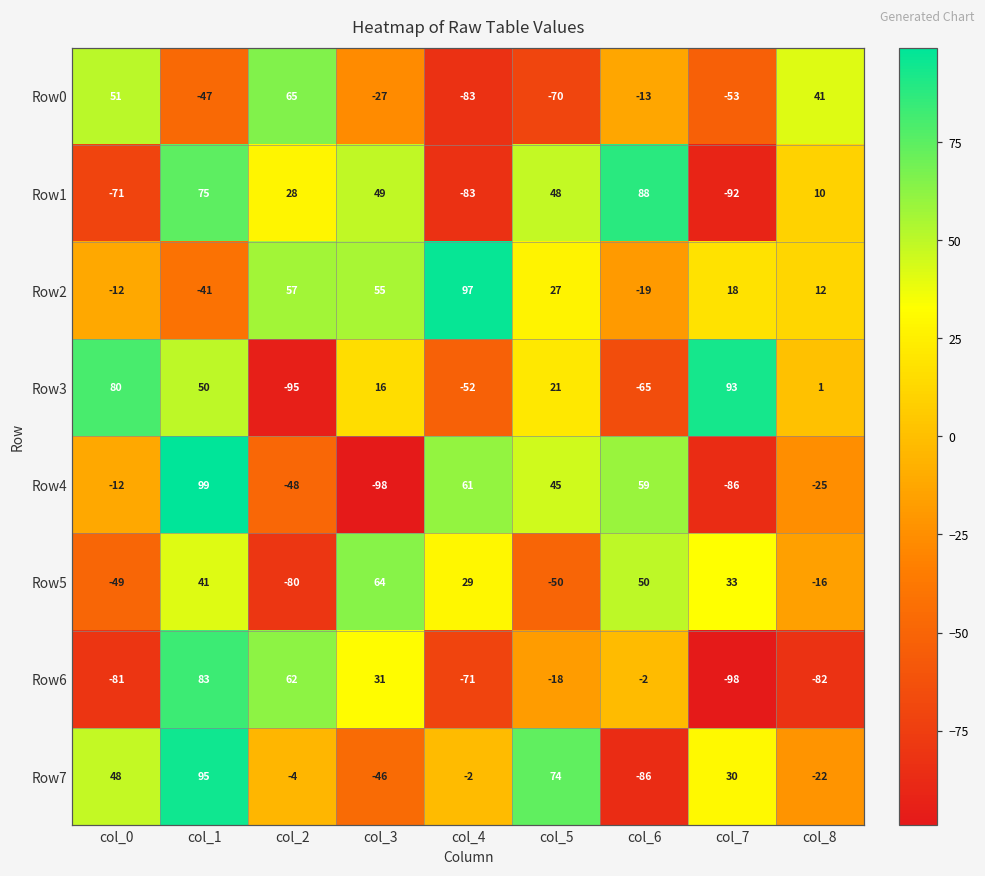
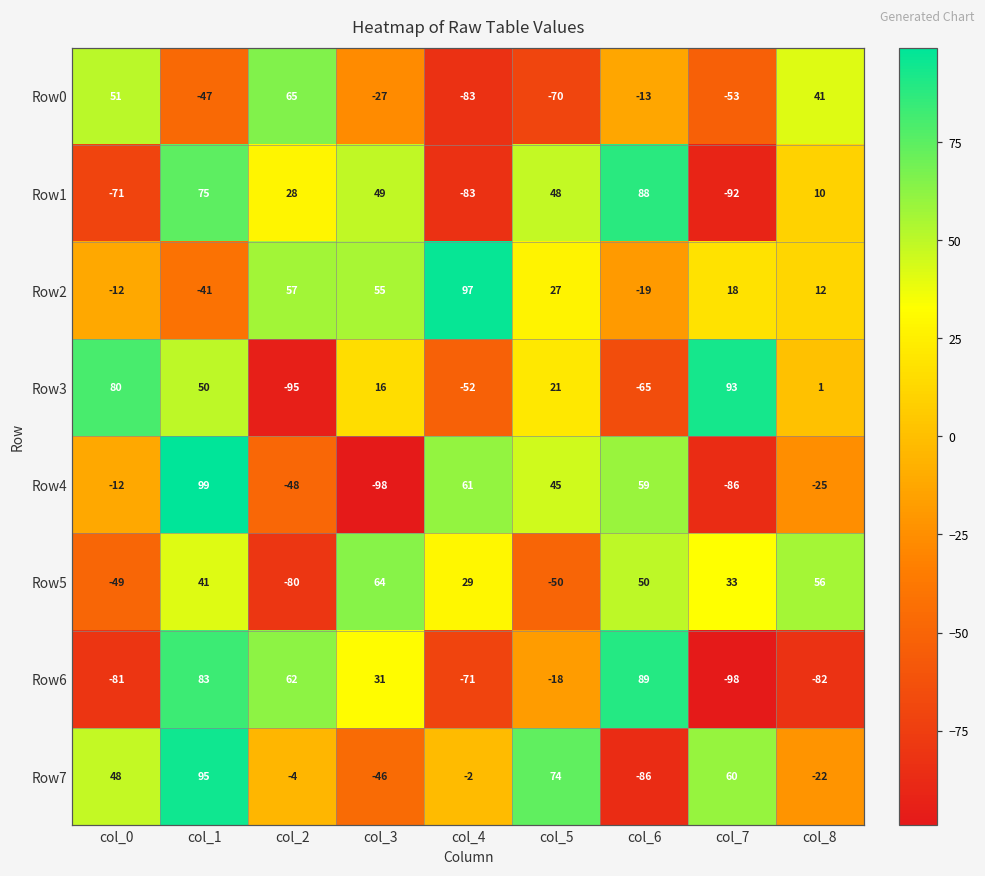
  {
    "Row0": {
      "col_0": 51,
      "col_1": -47,
      "col_2": 65,
      "col_3": -27,
      "col_4": -83,
      "col_5": -70,
      "col_6": -13,
      "col_7": -53,
      "col_8": 41
    },
    "Row1": {
      "col_0": -71,
      "col_1": 75,
      "col_2": 28,
      "col_3": 49,
      "col_4": -83,
      "col_5": 48,
      "col_6": 88,
      "col_7": -92,
      "col_8": 10
    },
    "Row2": {
      "col_0": -12,
      "col_1": -41,
      "col_2": 57,
      "col_3": 55,
      "col_4": 97,
      "col_5": 27,
      "col_6": -19,
      "col_7": 18,
      "col_8": 12
    },
    "Row3": {
      "col_0": 80,
      "col_1": 50,
      "col_2": -95,
      "col_3": 16,
      "col_4": -52,
      "col_5": 21,
      "col_6": -65,
      "col_7": 93,
      "col_8": 1
    },
    "Row4": {
      "col_0": -12,
      "col_1": 99,
      "col_2": -48,
      "col_3": -98,
      "col_4": 61,
      "col_5": 45,
      "col_6": 59,
      "col_7": -86,
      "col_8": -25
    },
    "Row5": {
      "col_0": -49,
      "col_1": 41,
      "col_2": -80,
      "col_3": 64,
      "col_4": 29,
      "col_5": -50,
      "col_6": 50,
      "col_7": 33,
-     "col_8": -16
+     "col_8": 56
    },
    "Row6": {
      "col_0": -81,
      "col_1": 83,
      "col_2": 62,
      "col_3": 31,
      "col_4": -71,
      "col_5": -18,
-     "col_6": -2,
+     "col_6": 89,
      "col_7": -98,
      "col_8": -82
    },
    "Row7": {
      "col_0": 48,
      "col_1": 95,
      "col_2": -4,
      "col_3": -46,
      "col_4": -2,
      "col_5": 74,
      "col_6": -86,
-     "col_7": 30,
+     "col_7": 60,
      "col_8": -22
    }
  }
